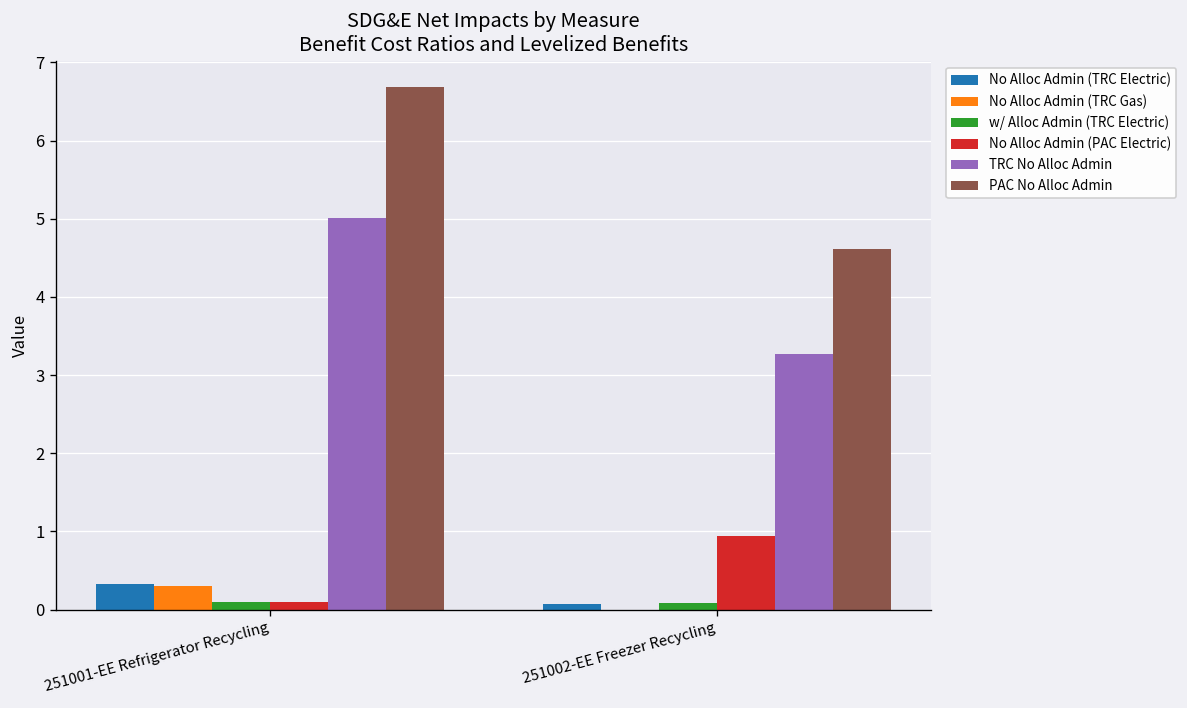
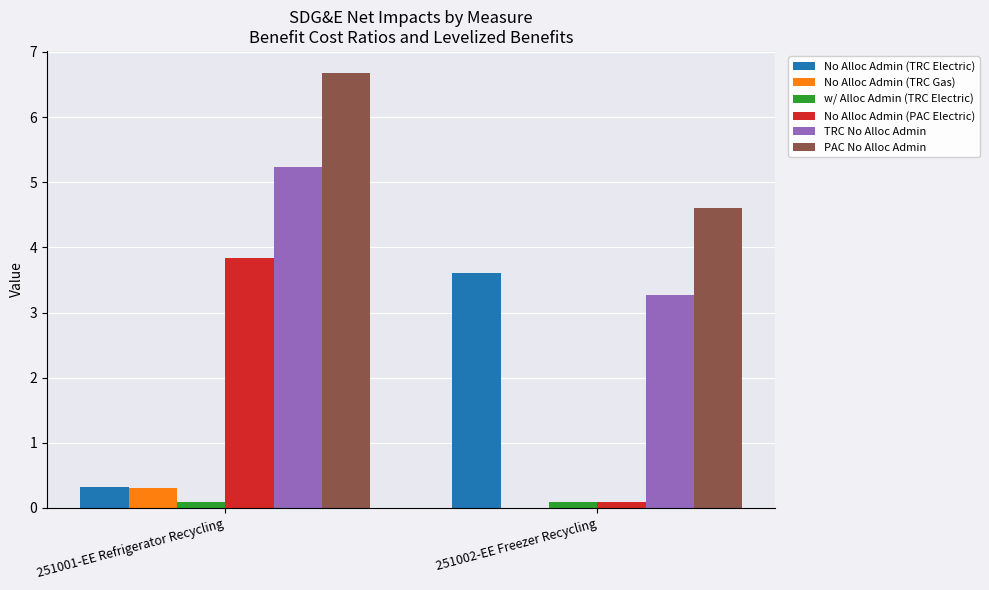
  {
    "No Alloc Admin (TRC Electric)": {
      "251001-EE Refrigerator Recycling": 0.3,
-     "251002-EE Freezer Recycling": 0.1
+     "251002-EE Freezer Recycling": 3.6
    },
    "No Alloc Admin (TRC Gas)": {
      "251001-EE Refrigerator Recycling": 0.3,
      "251002-EE Freezer Recycling": 0.0
    },
    "w/ Alloc Admin (TRC Electric)": {
      "251001-EE Refrigerator Recycling": 0.1,
      "251002-EE Freezer Recycling": 0.1
    },
    "No Alloc Admin (PAC Electric)": {
-     "251001-EE Refrigerator Recycling": 0.1,
-     "251002-EE Freezer Recycling": 0.9
+     "251001-EE Refrigerator Recycling": 3.8,
+     "251002-EE Freezer Recycling": 0.1
    },
    "TRC No Alloc Admin": {
-     "251001-EE Refrigerator Recycling": 5.0,
+     "251001-EE Refrigerator Recycling": 5.2,
      "251002-EE Freezer Recycling": 3.3
    },
    "PAC No Alloc Admin": {
      "251001-EE Refrigerator Recycling": 6.7,
      "251002-EE Freezer Recycling": 4.6
    }
  }
